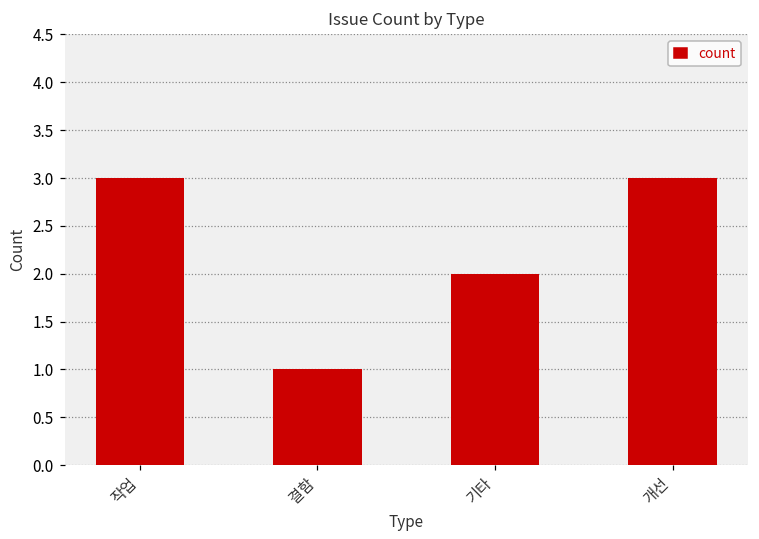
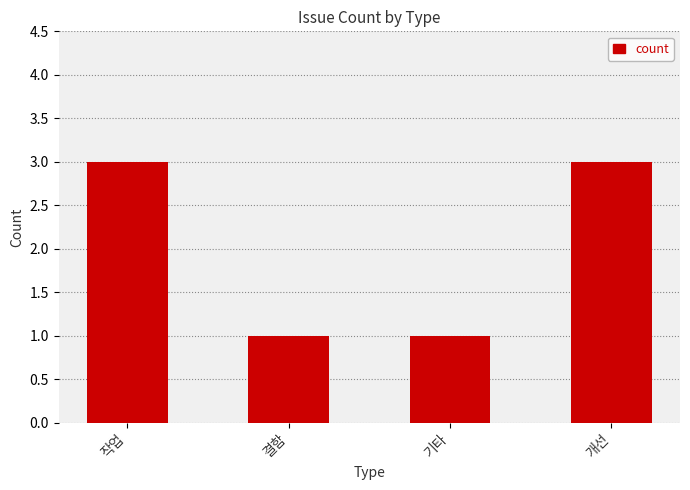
  {
    "작업": 3,
    "결함": 1,
-   "기타": 2,
+   "기타": 1,
    "개선": 3
  }
